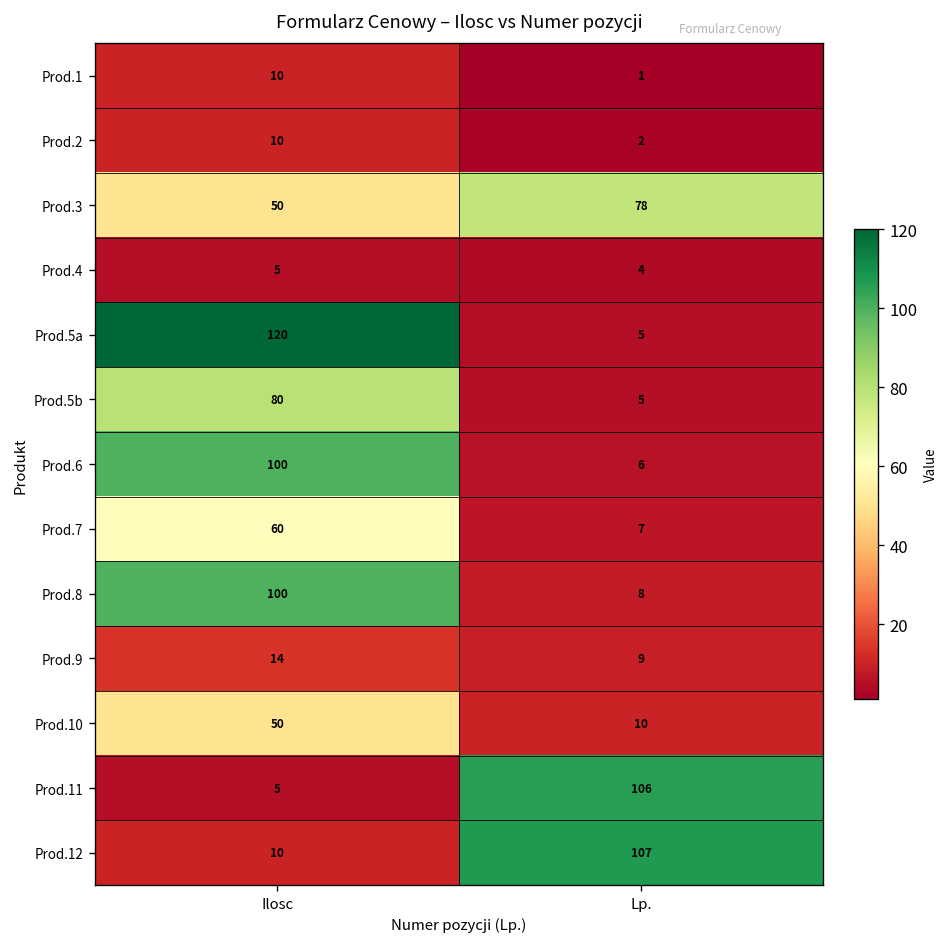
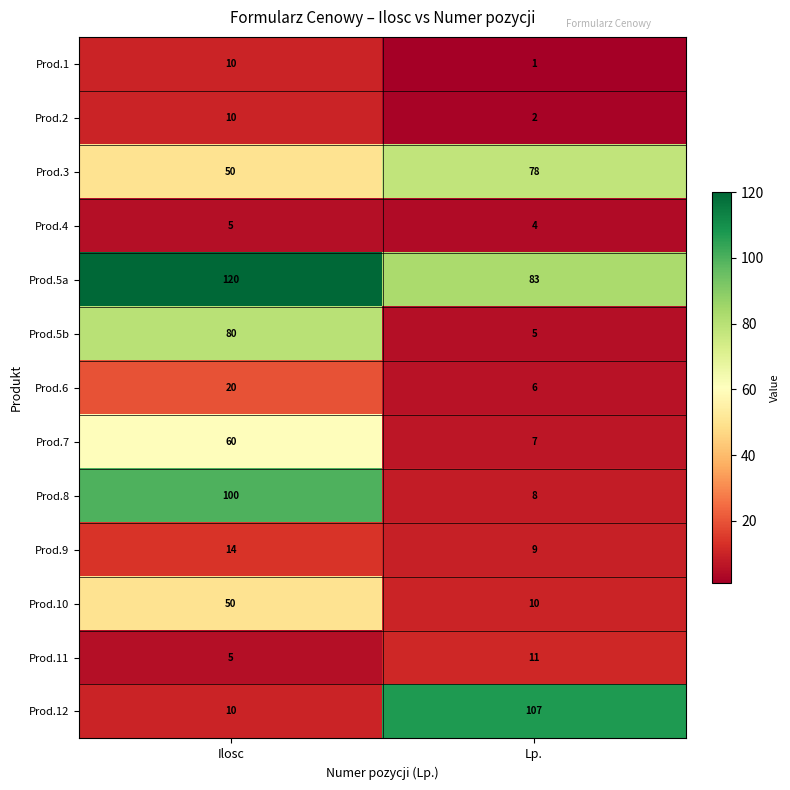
  {
    "Prod.1": {
      "Ilosc": 10,
      "Lp.": 1
    },
    "Prod.2": {
      "Ilosc": 10,
      "Lp.": 2
    },
    "Prod.3": {
      "Ilosc": 50,
      "Lp.": 78
    },
    "Prod.4": {
      "Ilosc": 5,
      "Lp.": 4
    },
    "Prod.5a": {
      "Ilosc": 120,
-     "Lp.": 5
+     "Lp.": 83
    },
    "Prod.5b": {
      "Ilosc": 80,
      "Lp.": 5
    },
    "Prod.6": {
-     "Ilosc": 100,
+     "Ilosc": 20,
      "Lp.": 6
    },
    "Prod.7": {
      "Ilosc": 60,
      "Lp.": 7
    },
    "Prod.8": {
      "Ilosc": 100,
      "Lp.": 8
    },
    "Prod.9": {
      "Ilosc": 14,
      "Lp.": 9
    },
    "Prod.10": {
      "Ilosc": 50,
      "Lp.": 10
    },
    "Prod.11": {
      "Ilosc": 5,
-     "Lp.": 106
+     "Lp.": 11
    },
    "Prod.12": {
      "Ilosc": 10,
      "Lp.": 107
    }
  }
